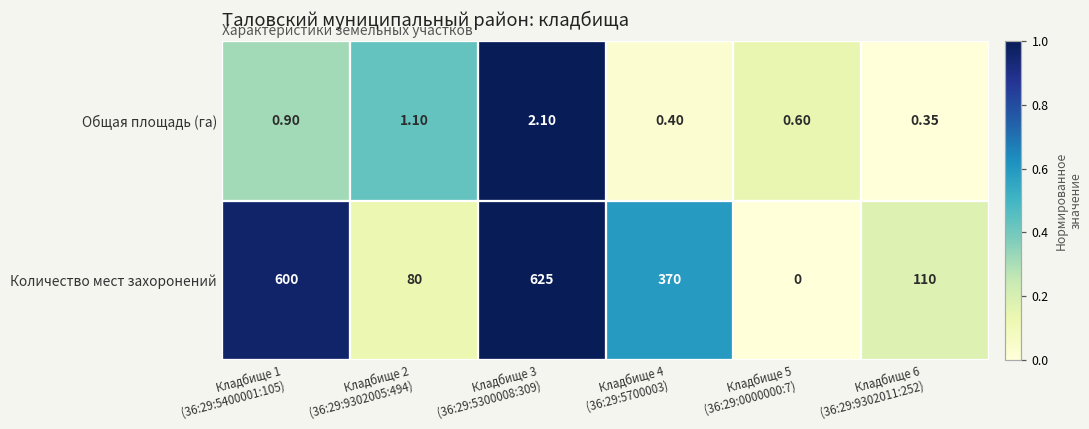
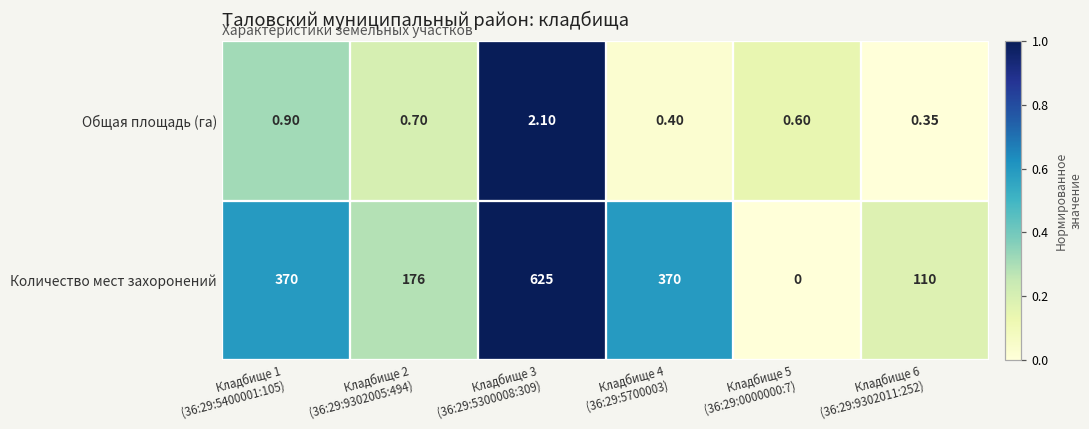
  {
    "Общая площадь (га)": {
      "Кладбище 1 (36:29:5400001:105)": 0.90,
-     "Кладбище 2 (36:29:9302005:494)": 1.10,
+     "Кладбище 2 (36:29:9302005:494)": 0.70,
      "Кладбище 3 (36:29:5300008:309)": 2.10,
      "Кладбище 4 (36:29:5700003)": 0.40,
      "Кладбище 5 (36:29:0000000:7)": 0.60,
      "Кладбище 6 (36:29:9302011:252)": 0.35
    },
    "Количество мест захоронений": {
-     "Кладбище 1 (36:29:5400001:105)": 600,
-     "Кладбище 2 (36:29:9302005:494)": 80,
+     "Кладбище 1 (36:29:5400001:105)": 370,
+     "Кладбище 2 (36:29:9302005:494)": 176,
      "Кладбище 3 (36:29:5300008:309)": 625,
      "Кладбище 4 (36:29:5700003)": 370,
      "Кладбище 5 (36:29:0000000:7)": 0,
      "Кладбище 6 (36:29:9302011:252)": 110
    }
  }
